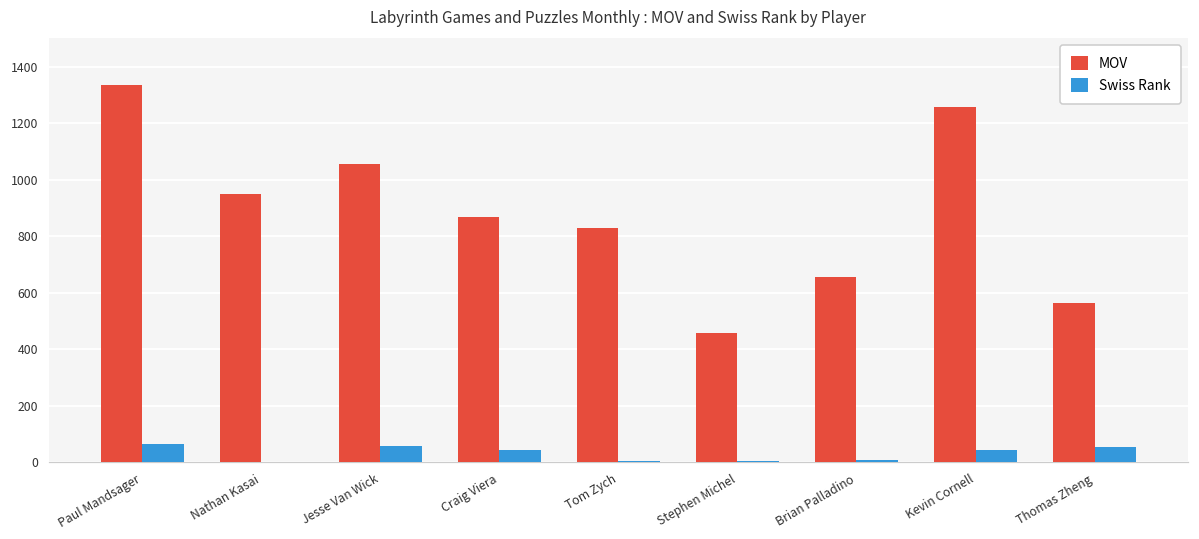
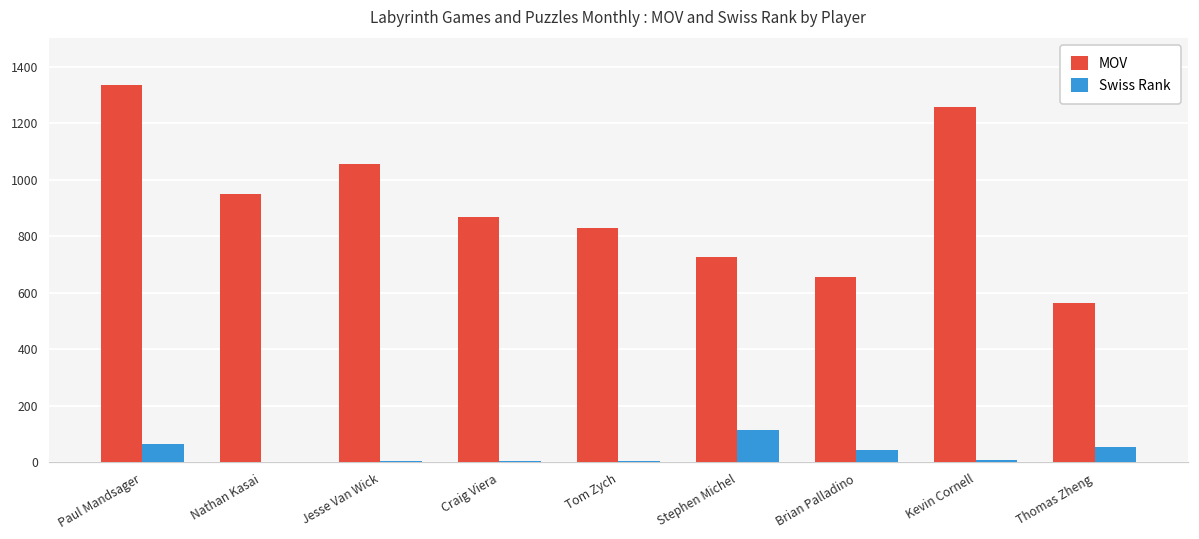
  {
    "MOV": {
      "Paul Mandsager": 1330,
      "Nathan Kasai": 950,
      "Jesse Van Wick": 1060,
      "Craig Viera": 870,
      "Tom Zych": 830,
-     "Stephen Michel": 460,
+     "Stephen Michel": 730,
      "Brian Palladino": 650,
      "Kevin Cornell": 1260,
      "Thomas Zheng": 560
    },
    "Swiss Rank": {
      "Paul Mandsager": 70,
-     "Jesse Van Wick": 60,
-     "Craig Viera": 40,
-     "Stephen Michel": 10,
-     "Brian Palladino": 10,
-     "Kevin Cornell": 40,
+     "Jesse Van Wick": 0,
+     "Craig Viera": 0,
+     "Stephen Michel": 120,
+     "Brian Palladino": 50,
+     "Kevin Cornell": 10,
      "Thomas Zheng": 50
    }
  }
